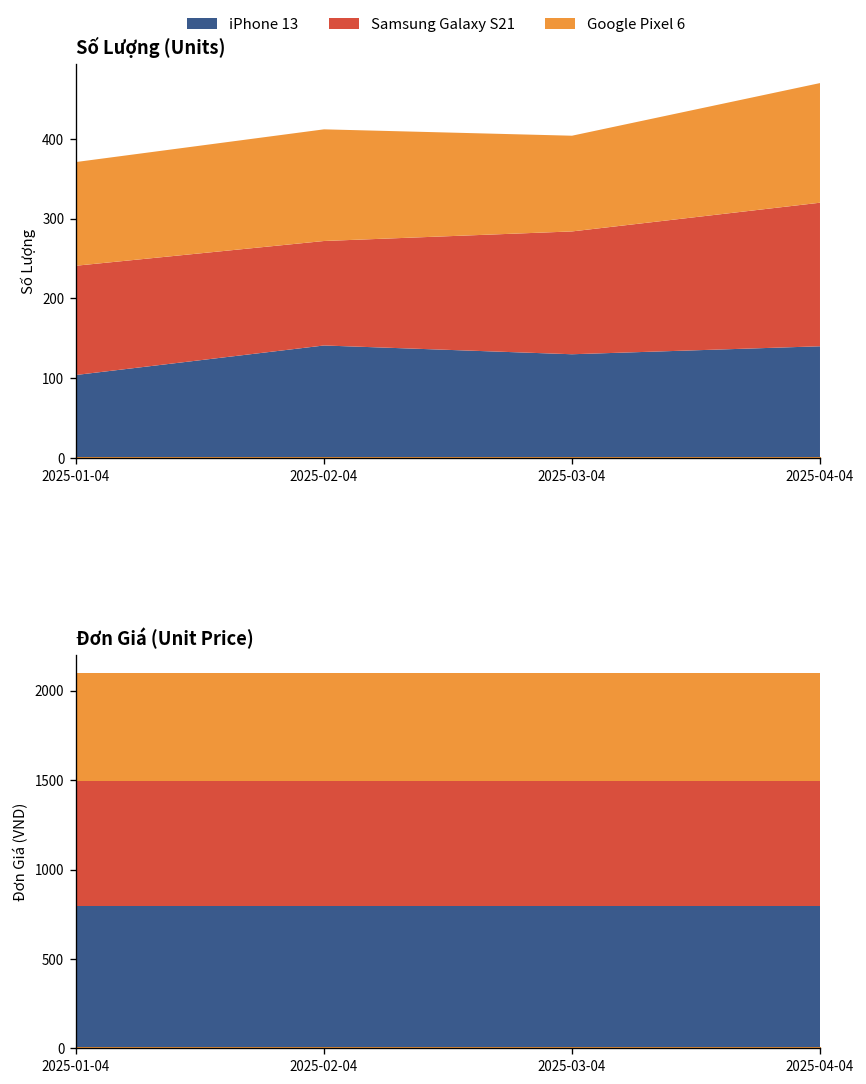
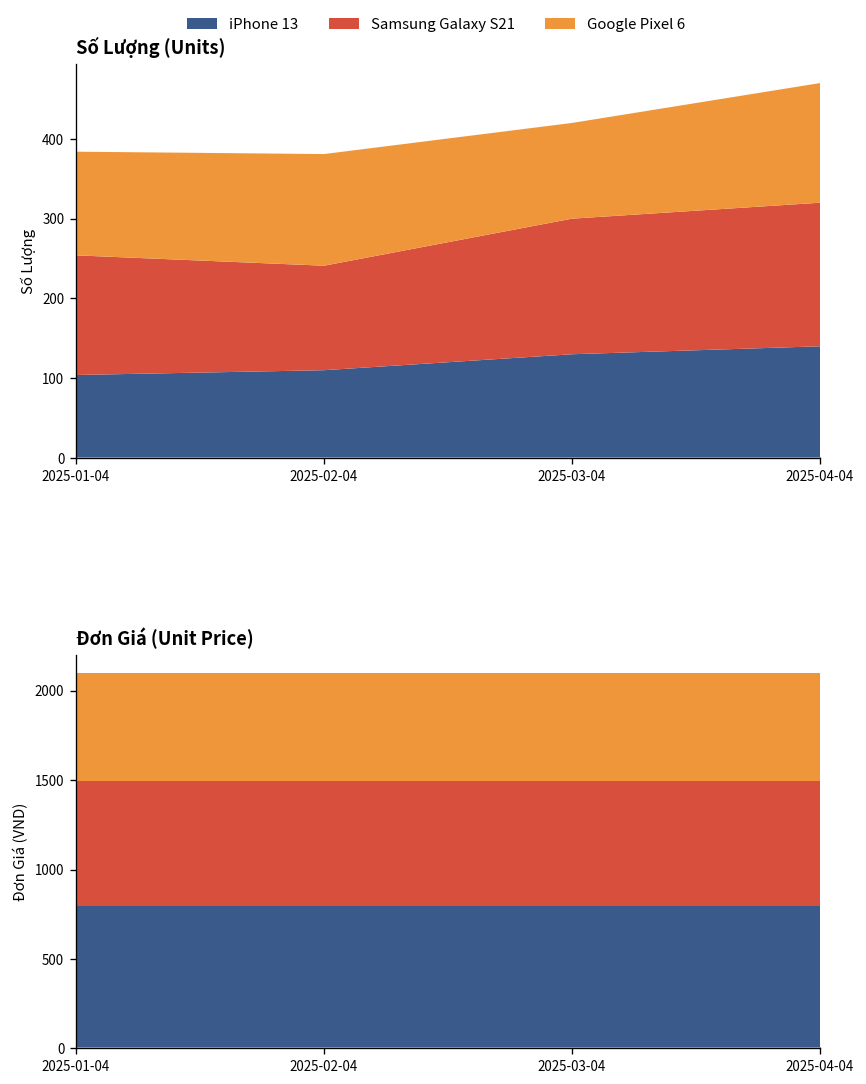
  {
    "Số Lượng (Units)": {
      "iPhone 13": {
-       "2025-02-04": 140
+       "2025-02-04": 110
      },
      "Samsung Galaxy S21": {
-       "2025-01-04": 140,
-       "2025-03-04": 150
+       "2025-01-04": 150,
+       "2025-03-04": 170
      }
    }
  }
